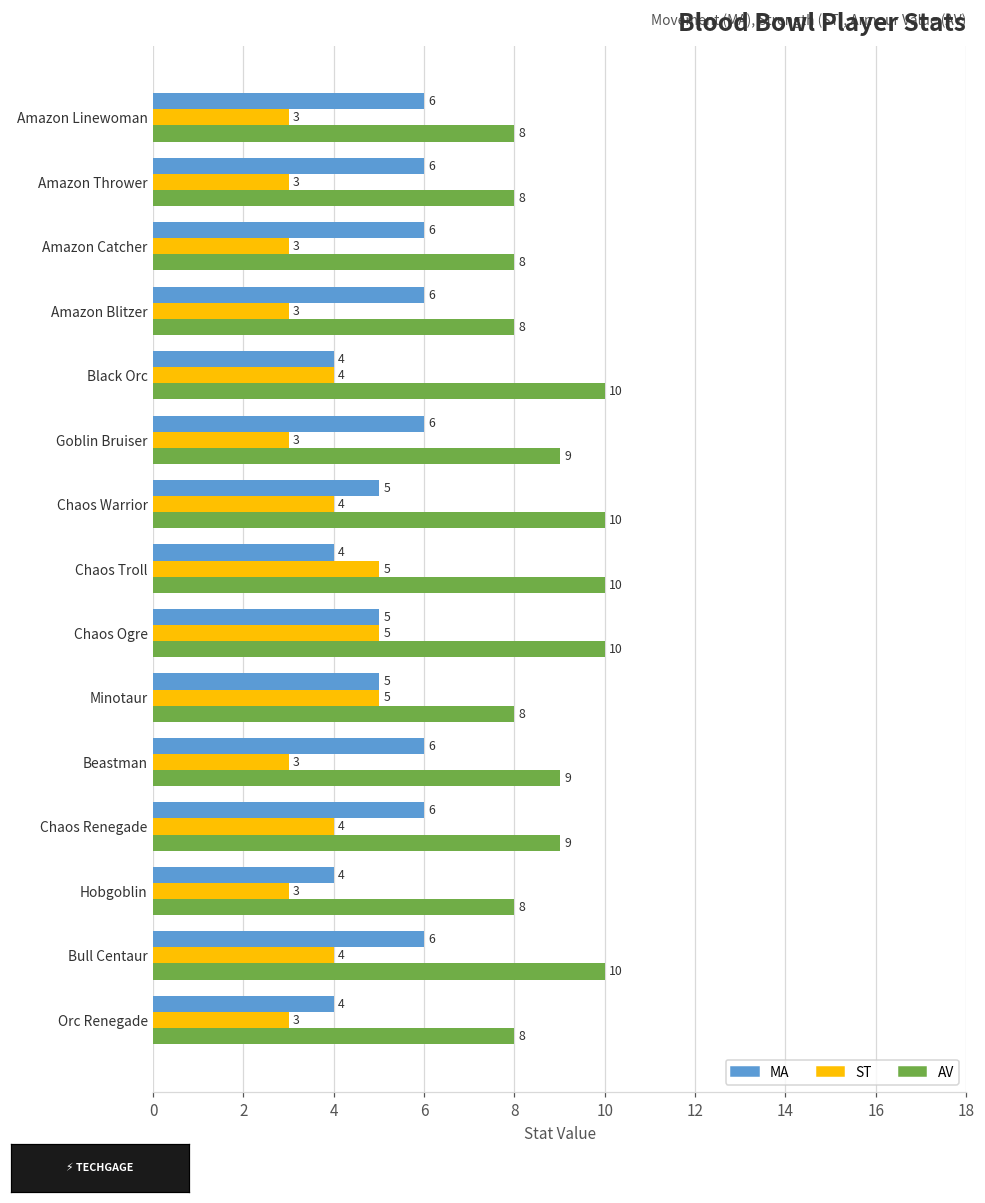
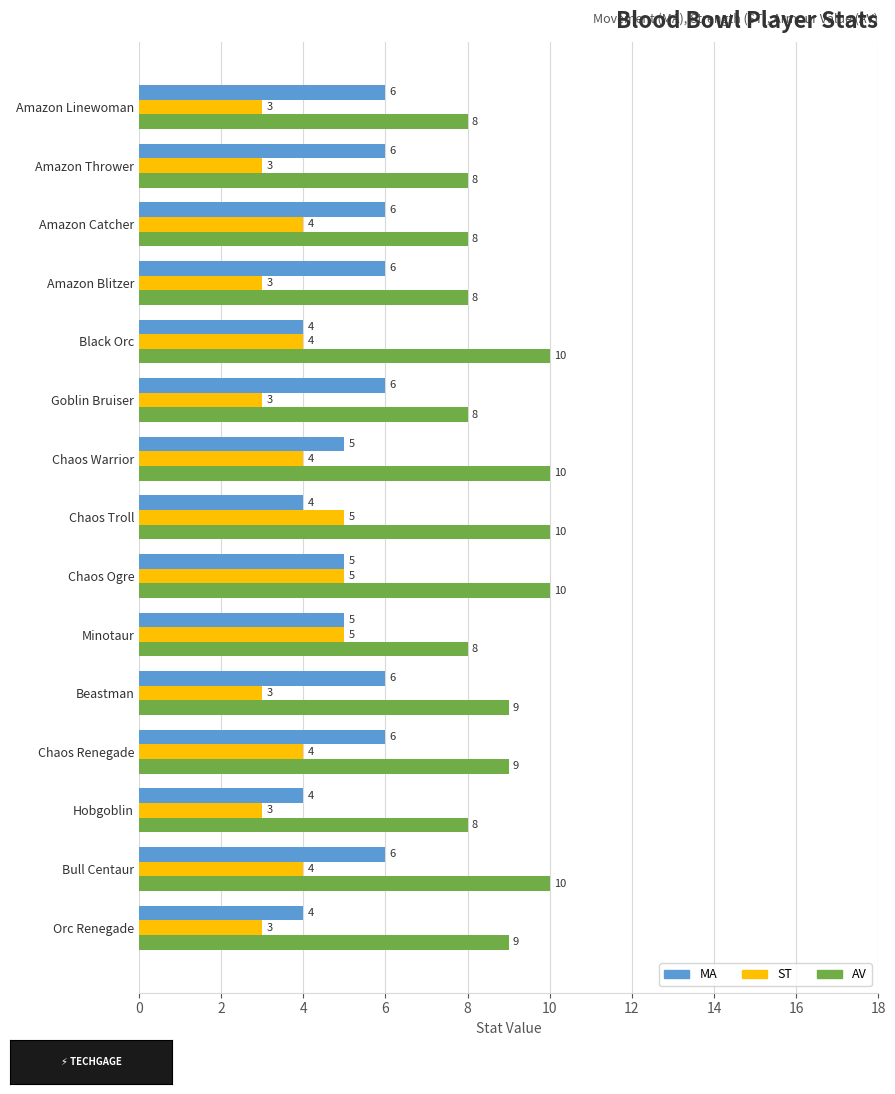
  {
    "MA": {
      "Amazon Linewoman": 6,
      "Amazon Thrower": 6,
      "Amazon Catcher": 6,
      "Amazon Blitzer": 6,
      "Black Orc": 4,
      "Goblin Bruiser": 6,
      "Chaos Warrior": 5,
      "Chaos Troll": 4,
      "Chaos Ogre": 5,
      "Minotaur": 5,
      "Beastman": 6,
      "Chaos Renegade": 6,
      "Hobgoblin": 4,
      "Bull Centaur": 6,
      "Orc Renegade": 4
    },
    "ST": {
      "Amazon Linewoman": 3,
      "Amazon Thrower": 3,
-     "Amazon Catcher": 3,
+     "Amazon Catcher": 4,
      "Amazon Blitzer": 3,
      "Black Orc": 4,
      "Goblin Bruiser": 3,
      "Chaos Warrior": 4,
      "Chaos Troll": 5,
      "Chaos Ogre": 5,
      "Minotaur": 5,
      "Beastman": 3,
      "Chaos Renegade": 4,
      "Hobgoblin": 3,
      "Bull Centaur": 4,
      "Orc Renegade": 3
    },
    "AV": {
      "Amazon Linewoman": 8,
      "Amazon Thrower": 8,
      "Amazon Catcher": 8,
      "Amazon Blitzer": 8,
      "Black Orc": 10,
-     "Goblin Bruiser": 9,
+     "Goblin Bruiser": 8,
      "Chaos Warrior": 10,
      "Chaos Troll": 10,
      "Chaos Ogre": 10,
      "Minotaur": 8,
      "Beastman": 9,
      "Chaos Renegade": 9,
      "Hobgoblin": 8,
      "Bull Centaur": 10,
-     "Orc Renegade": 8
+     "Orc Renegade": 9
    }
  }
